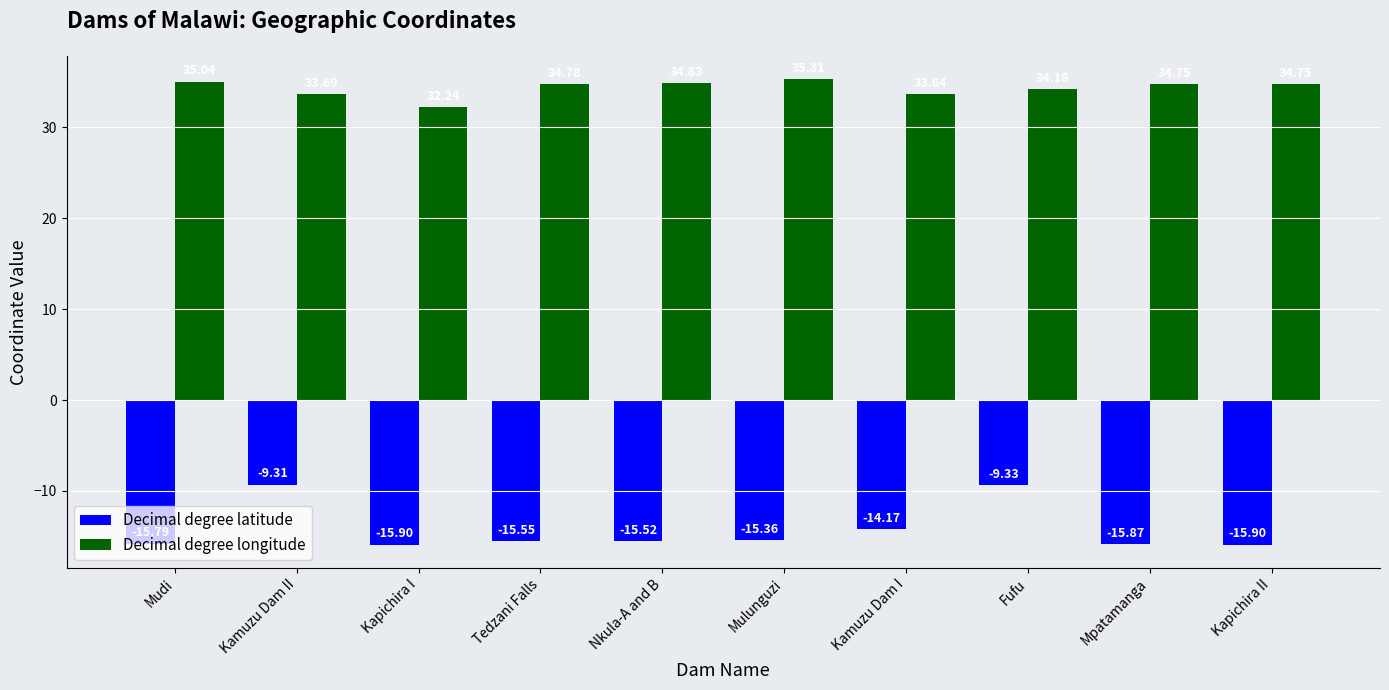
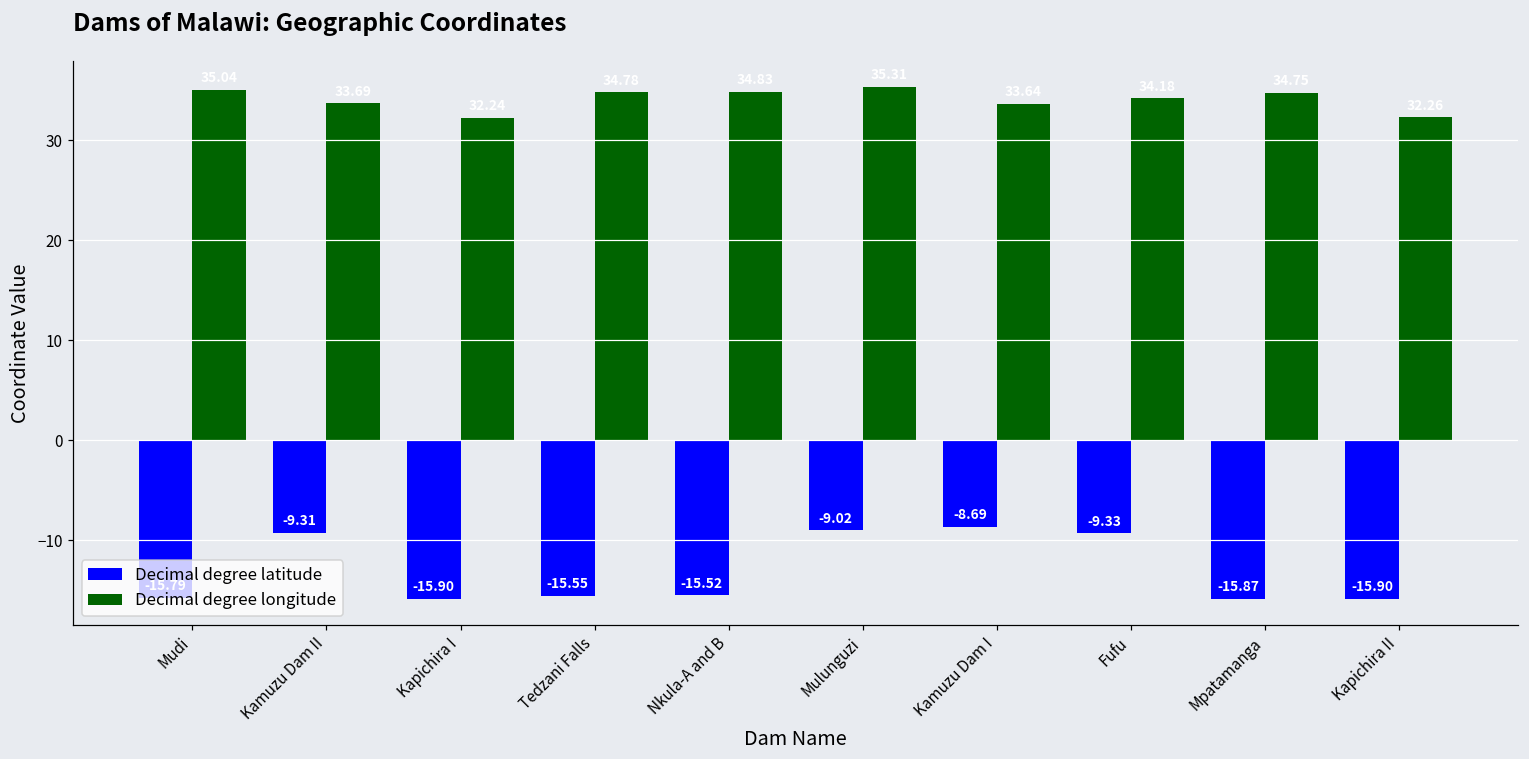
  {
    "Decimal degree latitude": {
      "Kamuzu Dam II": -9.31,
      "Kapichira I": -15.90,
      "Tedzani Falls": -15.55,
      "Nkula-A and B": -15.52,
-     "Mulunguzi": -15.36,
-     "Kamuzu Dam I": -14.17,
+     "Mulunguzi": -9.02,
+     "Kamuzu Dam I": -8.69,
      "Fufu": -9.33,
      "Mpatamanga": -15.87,
      "Kapichira II": -15.90
    },
    "Decimal degree longitude": {
      "Mudi": 35,
      "Kamuzu Dam II": 34,
      "Kapichira I": 32,
      "Tedzani Falls": 35,
      "Nkula-A and B": 35,
      "Mulunguzi": 35,
      "Kamuzu Dam I": 34,
      "Fufu": 34,
      "Mpatamanga": 35,
-     "Kapichira II": 35
+     "Kapichira II": 32
    }
  }
